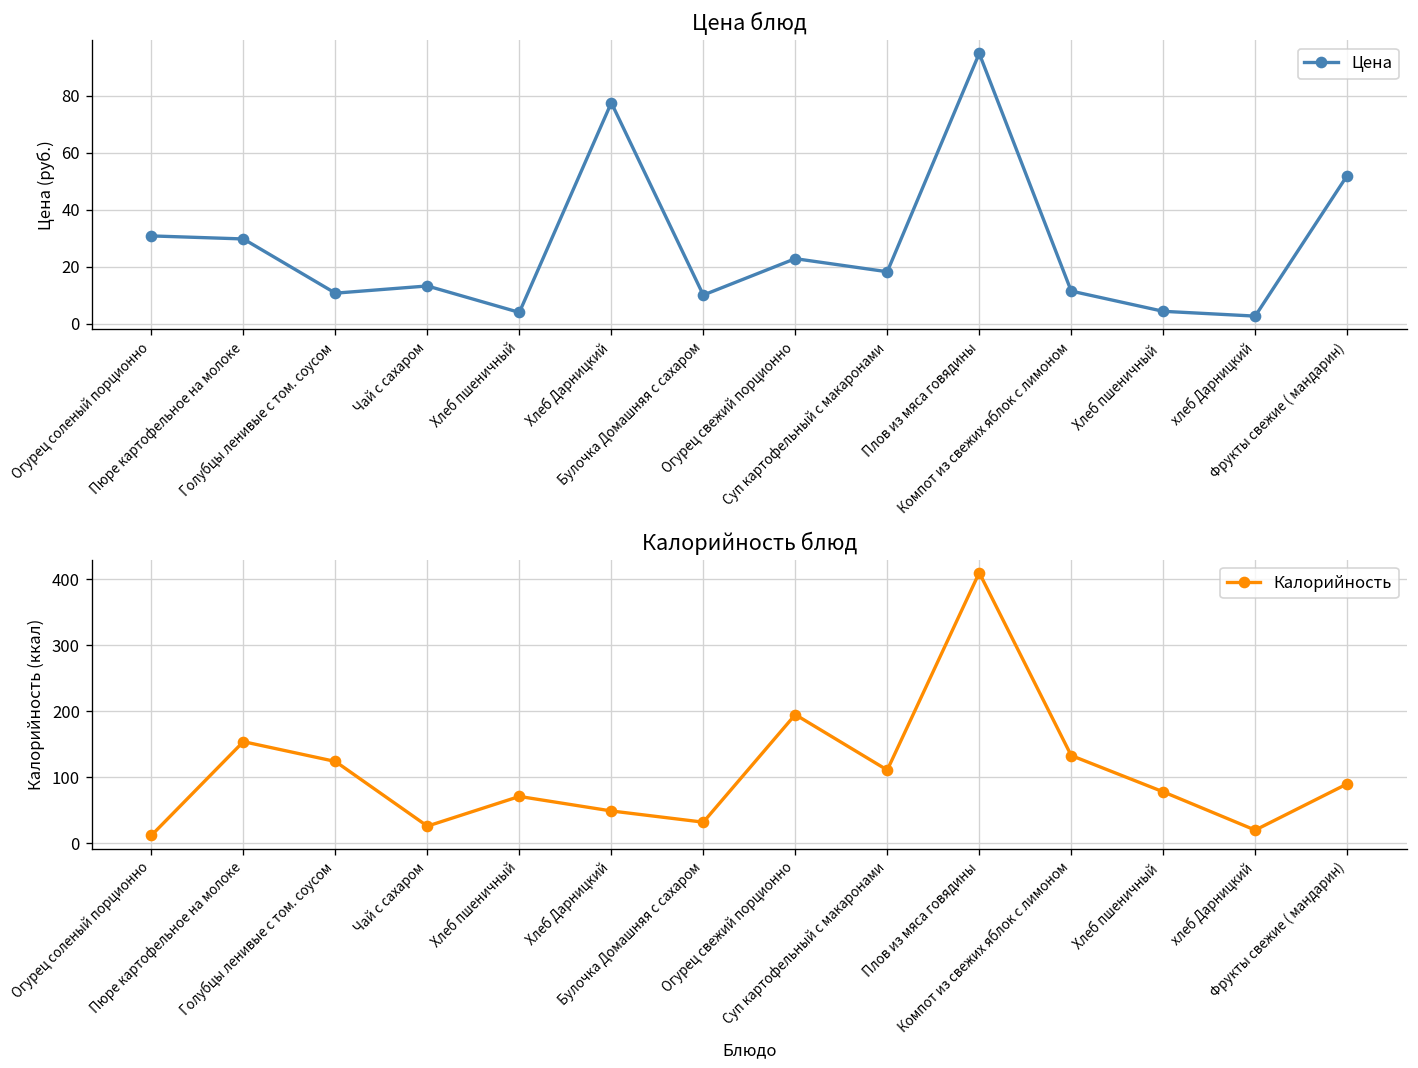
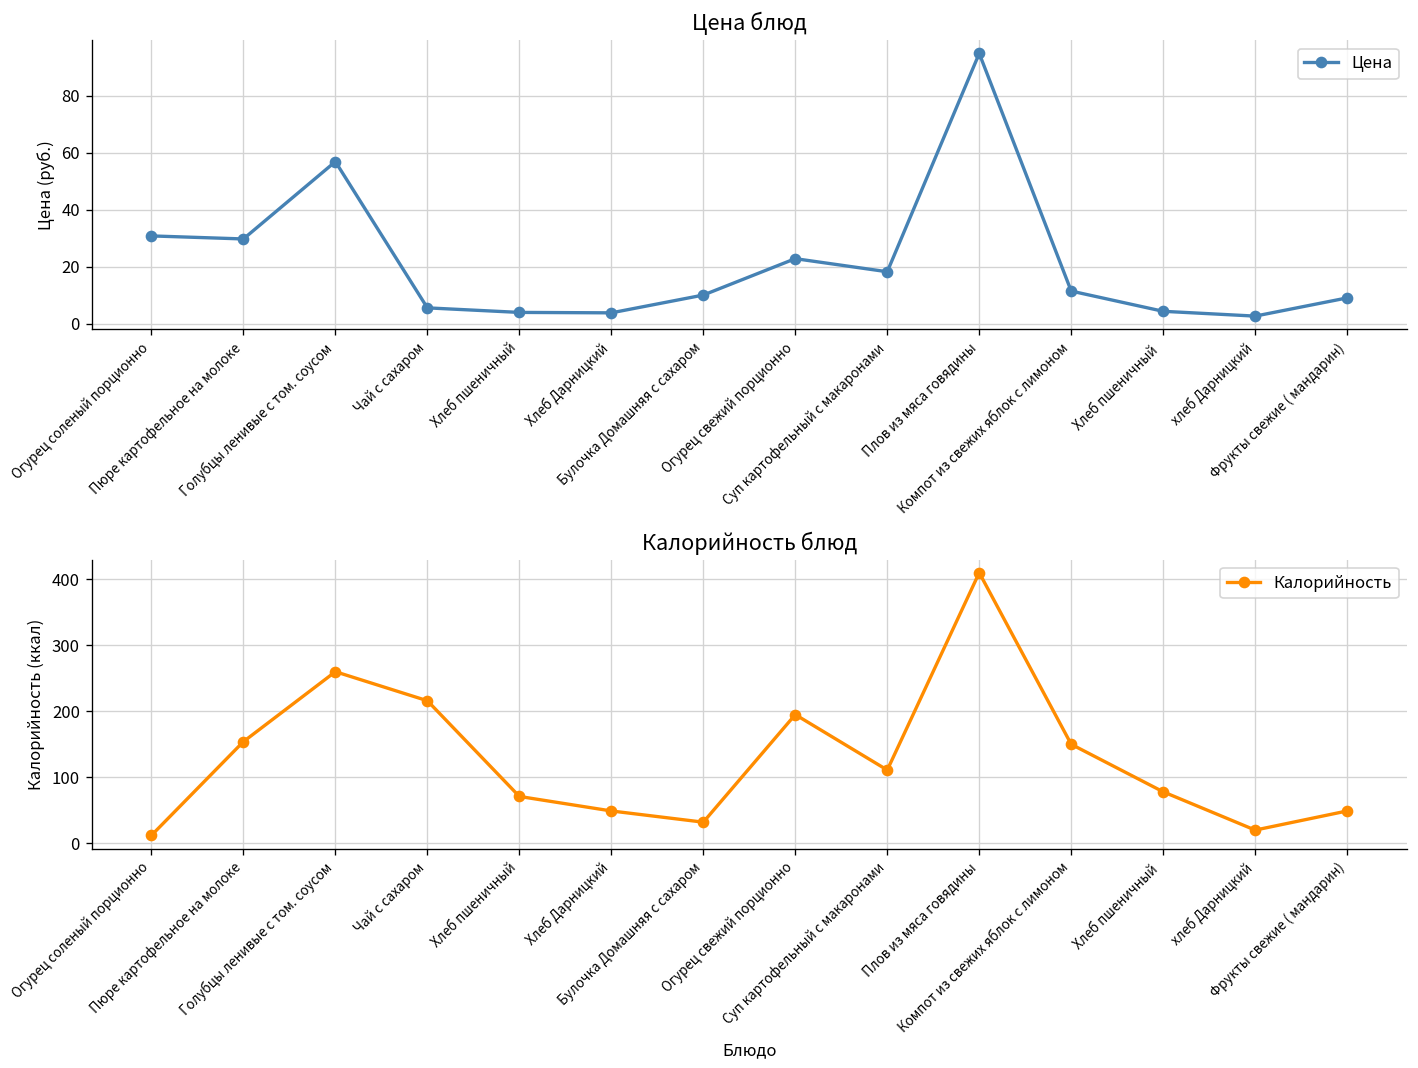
  {
    "Цена блюд": {
      "Огурец соленый порционно": 31,
      "Пюре картофельное на молоке": 30,
-     "Голубцы ленивые с том. соусом": 11,
-     "Чай с сахаром": 13,
-     "Хлеб Дарницкий": 78,
+     "Голубцы ленивые с том. соусом": 57,
+     "Чай с сахаром": 6,
+     "Хлеб Дарницкий": 4,
      "Булочка Домашняя с сахаром": 10,
      "Огурец свежий порционно": 23,
      "Суп картофельный с макаронами": 18,
      "Плов из мяса говядины": 95,
      "Компот из свежих яблок с лимоном": 11,
      "хлеб Дарницкий": 3,
-     "Фрукты свежие ( мандарин)": 52
+     "Фрукты свежие ( мандарин)": 9
    },
    "Калорийность блюд": {
      "Огурец соленый порционно": 10,
      "Пюре картофельное на молоке": 150,
-     "Голубцы ленивые с том. соусом": 120,
-     "Чай с сахаром": 30,
+     "Голубцы ленивые с том. соусом": 260,
+     "Чай с сахаром": 220,
      "Хлеб Дарницкий": 50,
      "Булочка Домашняя с сахаром": 30,
      "Огурец свежий порционно": 200,
      "Суп картофельный с макаронами": 110,
      "Плов из мяса говядины": 410,
-     "Компот из свежих яблок с лимоном": 130,
+     "Компот из свежих яблок с лимоном": 150,
      "хлеб Дарницкий": 20,
-     "Фрукты свежие ( мандарин)": 90
+     "Фрукты свежие ( мандарин)": 50
    }
  }
